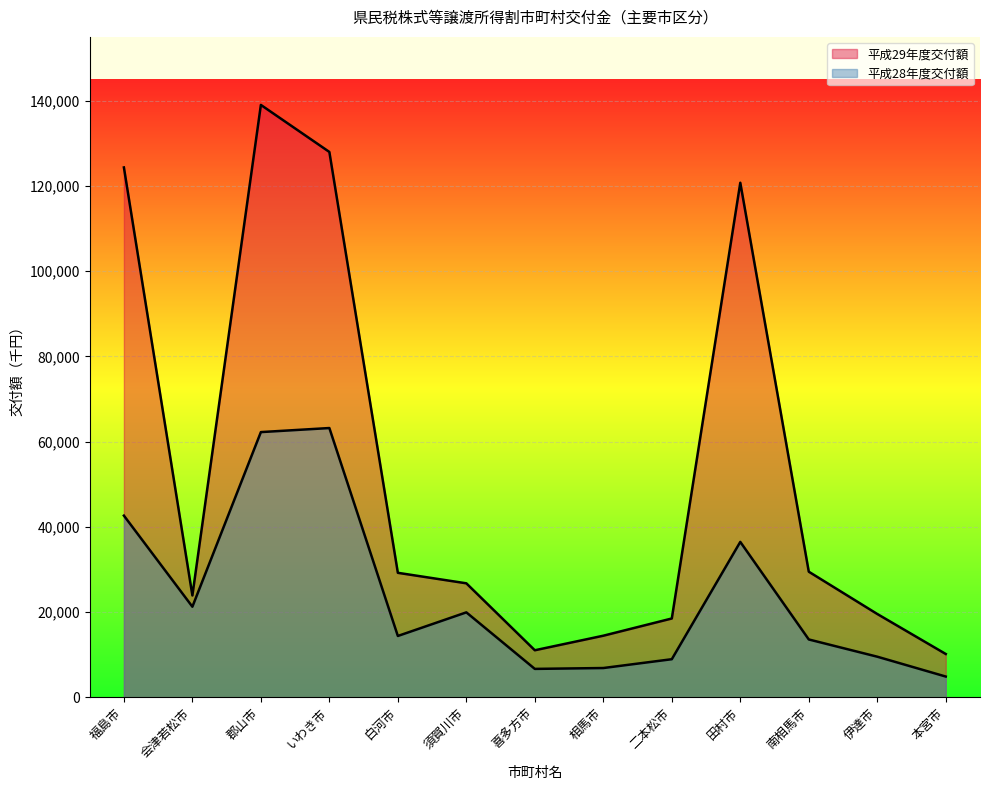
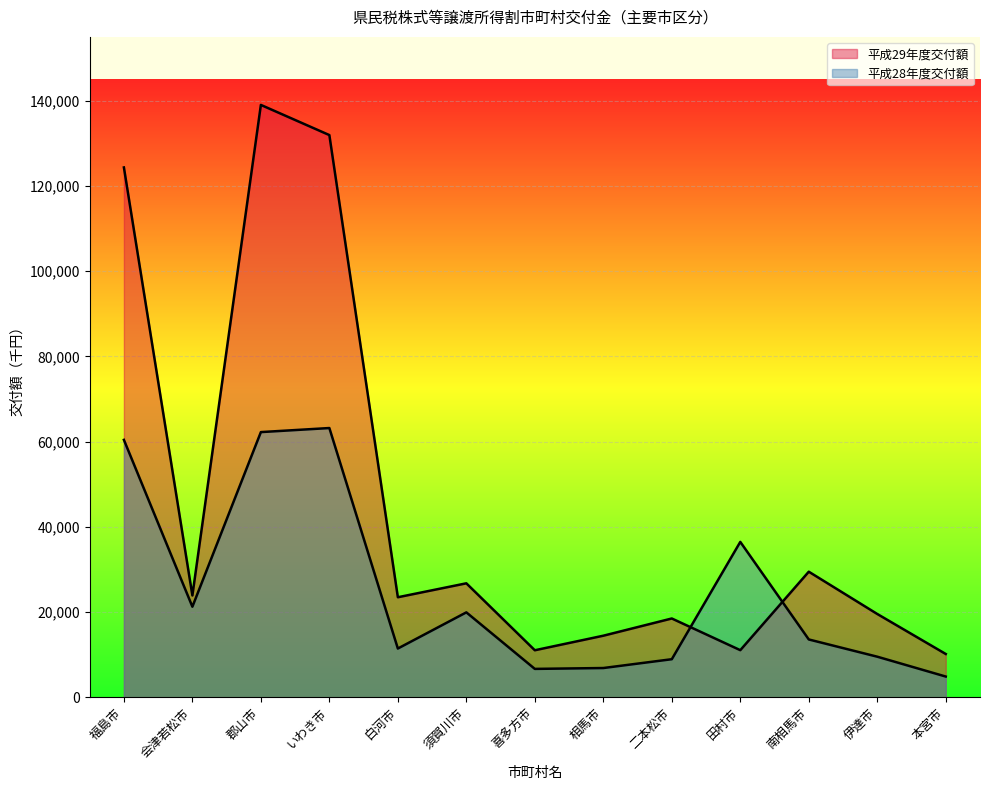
  {
    "平成29年度交付額": {
      "福島市": "124,000",
      "会津若松市": "24,000",
      "郡山市": "139,000",
-     "いわき市": "128,000",
-     "白河市": "29,000",
+     "いわき市": "132,000",
+     "白河市": "23,000",
      "須賀川市": "27,000",
      "喜多方市": "11,000",
      "相馬市": "14,000",
      "二本松市": "19,000",
-     "田村市": "121,000",
+     "田村市": "11,000",
      "南相馬市": "29,000",
      "伊達市": "20,000",
      "本宮市": "10,000"
    },
    "平成28年度交付額": {
-     "福島市": "43,000",
+     "福島市": "60,000",
      "会津若松市": "21,000",
      "郡山市": "62,000",
      "いわき市": "63,000",
-     "白河市": "14,000",
+     "白河市": "11,000",
      "須賀川市": "20,000",
      "喜多方市": "7,000",
      "相馬市": "7,000",
      "二本松市": "9,000",
      "田村市": "36,000",
      "南相馬市": "14,000",
      "伊達市": "10,000",
      "本宮市": "5,000"
    }
  }
